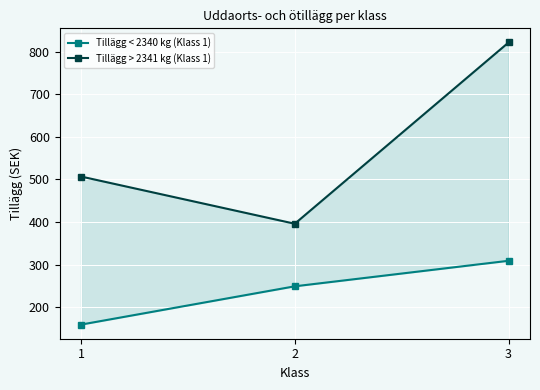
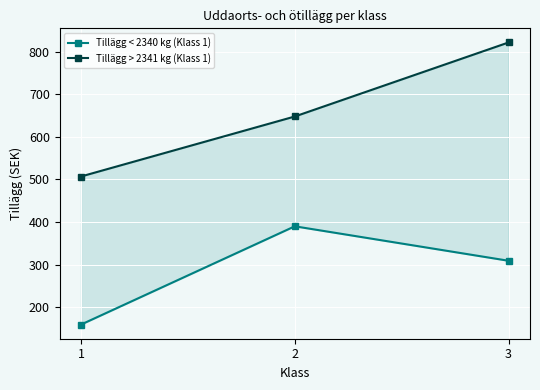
  {
    "Tillägg < 2340 kg (Klass 1)": {
      "1": 160,
-     "2": 250,
+     "2": 390,
      "3": 310
    },
    "Tillägg > 2341 kg (Klass 1)": {
      "1": 510,
-     "2": 400,
+     "2": 650,
      "3": 820
    }
  }
